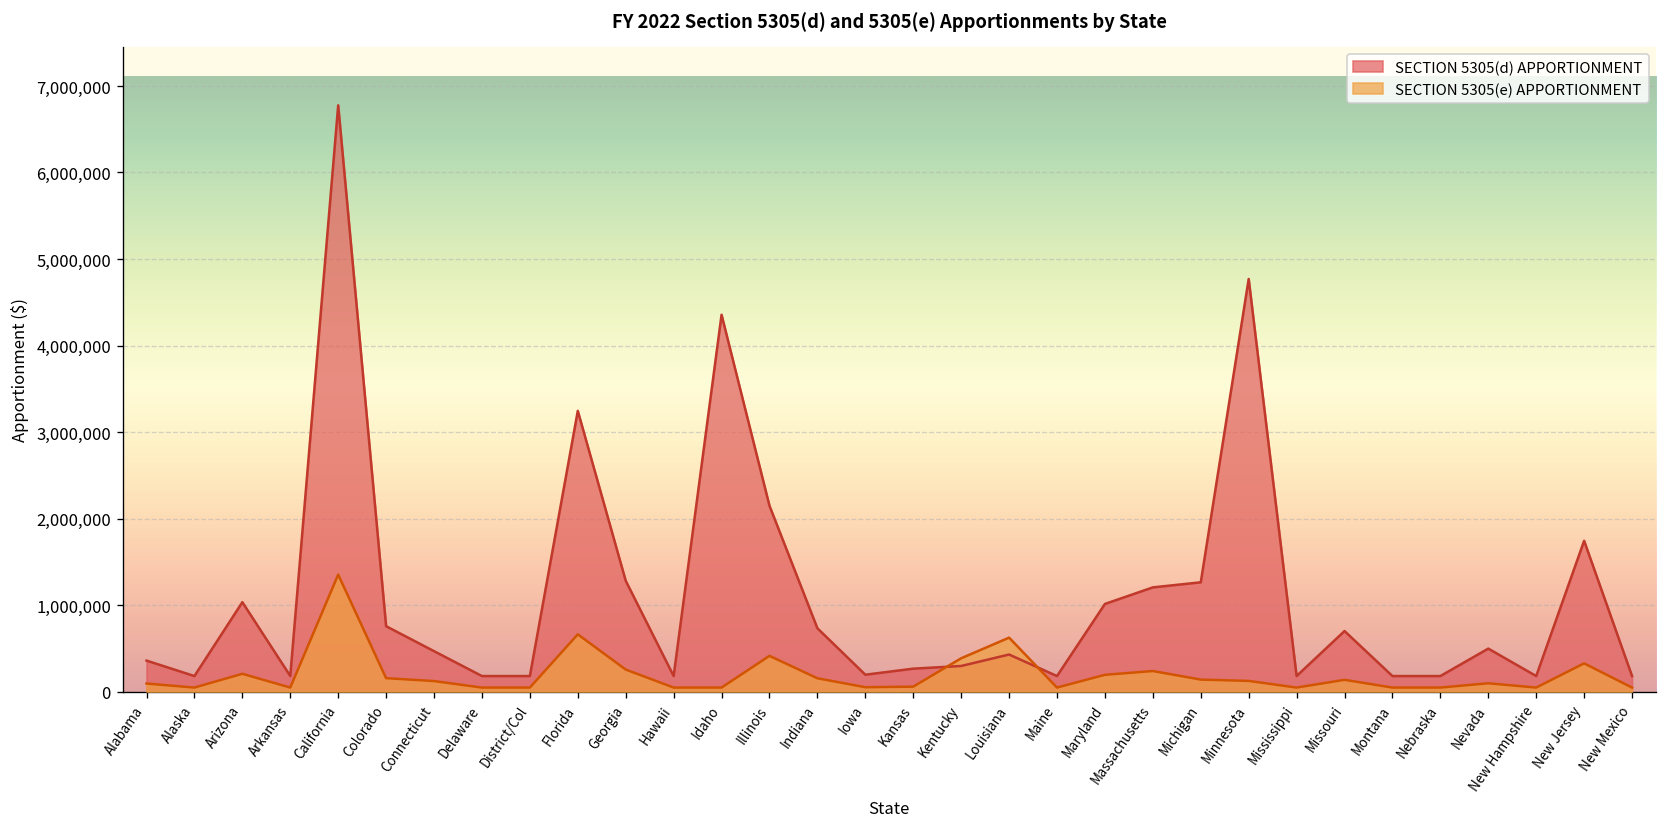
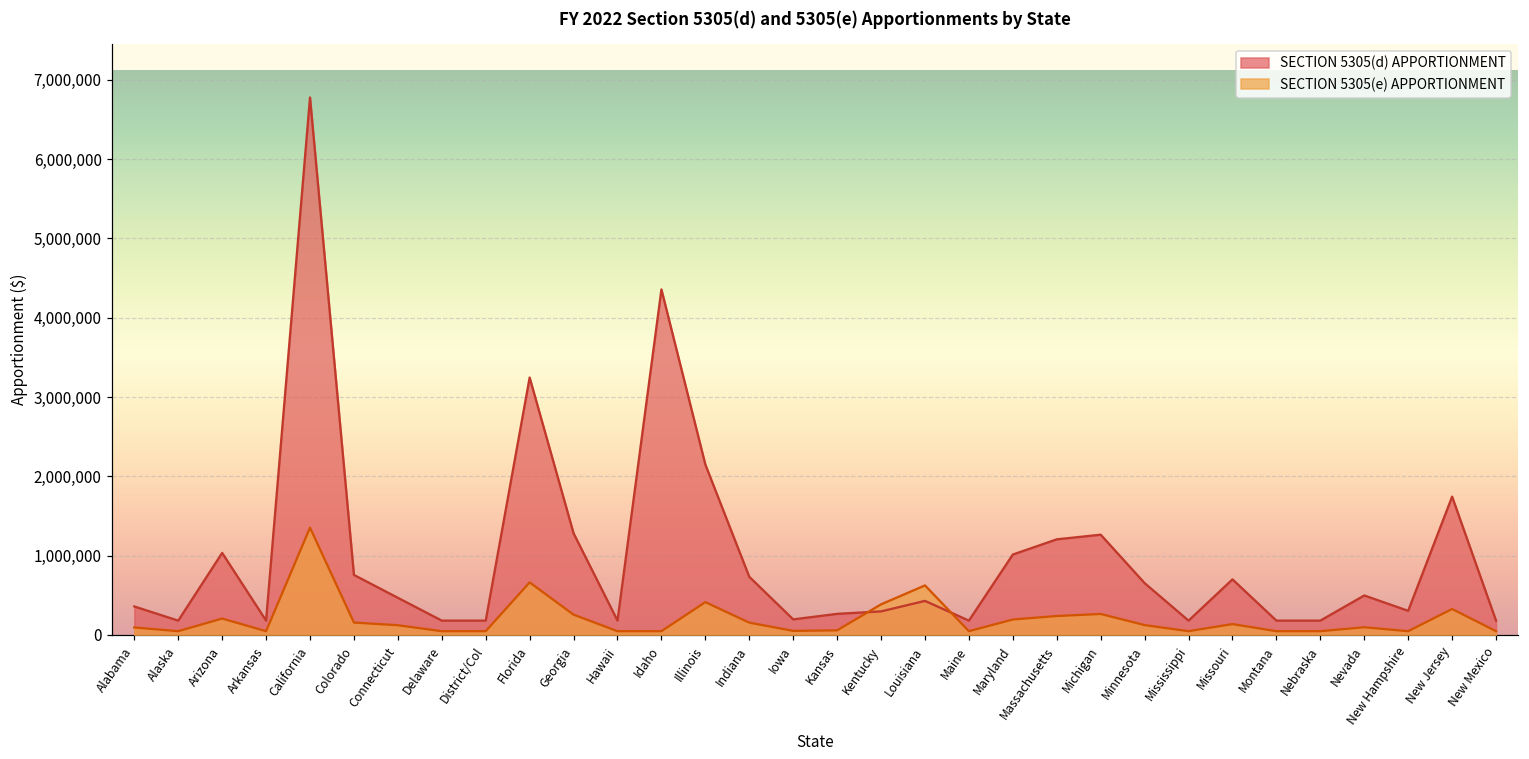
  {
    "SECTION 5305(d) APPORTIONMENT": {
      "Alabama": "400,000",
      "Alaska": "200,000",
      "Arizona": "1,000,000",
      "Arkansas": "200,000",
      "California": "6,800,000",
      "Colorado": "800,000",
      "Connecticut": "500,000",
      "Delaware": "200,000",
      "District/Col": "200,000",
      "Florida": "3,200,000",
      "Georgia": "1,300,000",
      "Hawaii": "200,000",
      "Idaho": "4,400,000",
      "Illinois": "2,100,000",
      "Indiana": "700,000",
      "Iowa": "200,000",
      "Kansas": "300,000",
      "Kentucky": "300,000",
      "Louisiana": "400,000",
      "Maine": "200,000",
      "Maryland": "1,000,000",
      "Massachusetts": "1,200,000",
      "Michigan": "1,300,000",
-     "Minnesota": "4,800,000",
+     "Minnesota": "700,000",
      "Mississippi": "200,000",
      "Missouri": "700,000",
      "Montana": "200,000",
      "Nebraska": "200,000",
      "Nevada": "500,000",
-     "New Hampshire": "200,000",
+     "New Hampshire": "300,000",
      "New Jersey": "1,700,000",
      "New Mexico": "200,000"
    },
    "SECTION 5305(e) APPORTIONMENT": {
      "Alabama": "100,000",
      "Alaska": "0",
      "Arizona": "200,000",
      "Arkansas": "0",
      "California": "1,400,000",
      "Colorado": "200,000",
      "Connecticut": "100,000",
      "Delaware": "0",
      "District/Col": "0",
      "Florida": "700,000",
      "Georgia": "300,000",
      "Hawaii": "0",
      "Idaho": "0",
      "Illinois": "400,000",
      "Indiana": "200,000",
      "Iowa": "100,000",
      "Kansas": "100,000",
      "Kentucky": "400,000",
      "Louisiana": "600,000",
      "Maine": "0",
      "Maryland": "200,000",
      "Massachusetts": "200,000",
-     "Michigan": "100,000",
+     "Michigan": "300,000",
      "Minnesota": "100,000",
      "Mississippi": "0",
      "Missouri": "100,000",
      "Montana": "0",
      "Nebraska": "0",
      "Nevada": "100,000",
      "New Hampshire": "0",
      "New Jersey": "300,000",
      "New Mexico": "0"
    }
  }
